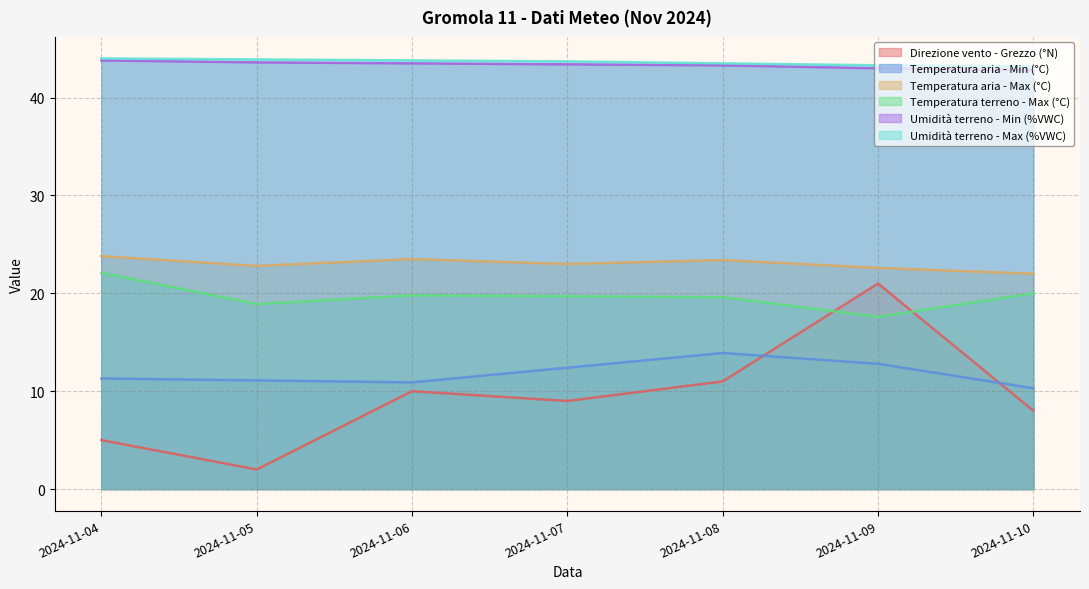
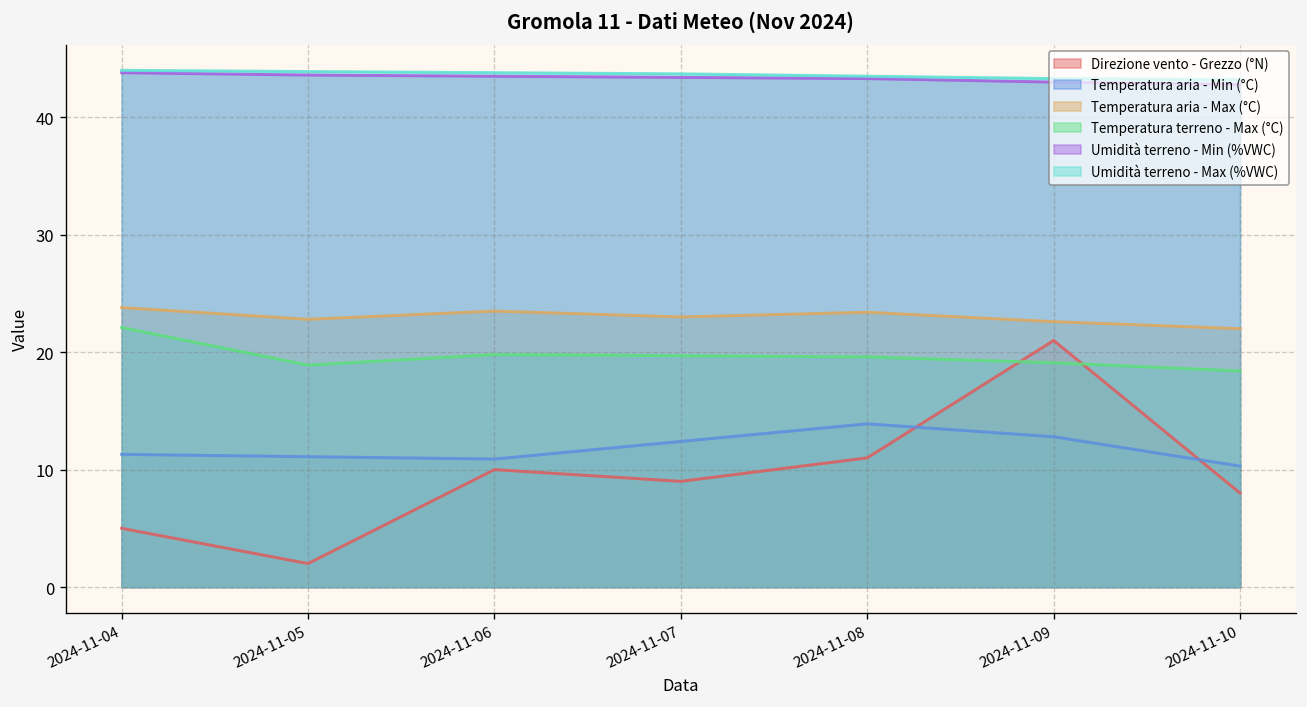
  {
    "Temperatura terreno - Max (°C)": {
      "2024-11-04": 22,
      "2024-11-05": 19,
      "2024-11-06": 20,
      "2024-11-07": 20,
      "2024-11-08": 20,
-     "2024-11-09": 18,
-     "2024-11-10": 20
+     "2024-11-09": 19,
+     "2024-11-10": 18
    }
  }
